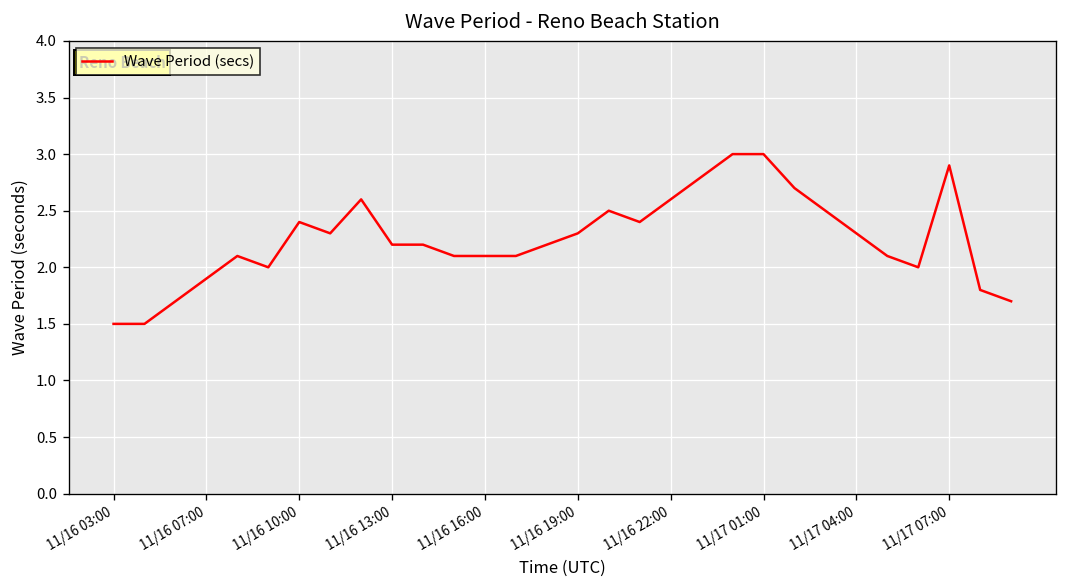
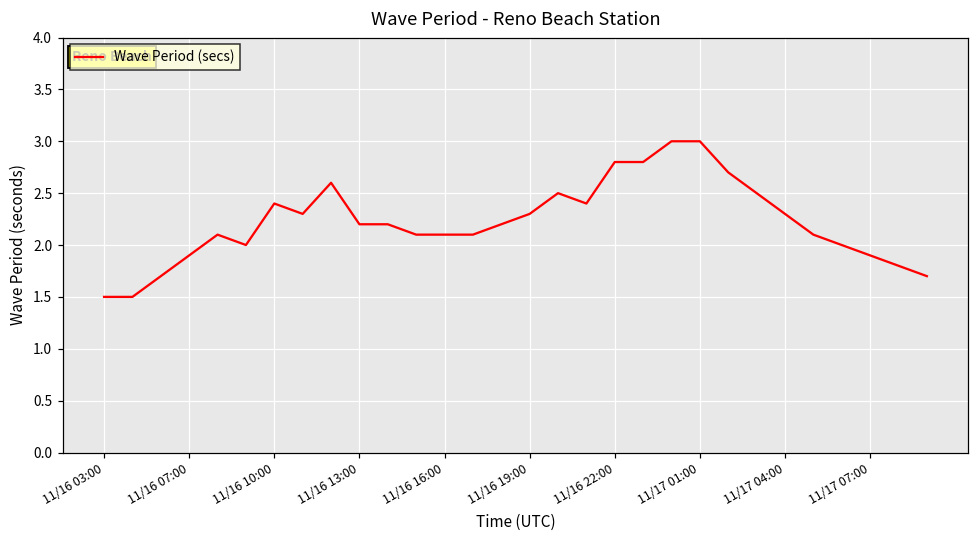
  {
    "11/16 03:00": 1.5,
    "11/16 07:00": 1.9,
    "11/16 10:00": 2.4,
    "11/16 13:00": 2.2,
    "11/16 16:00": 2.1,
    "11/16 19:00": 2.3,
-   "11/16 22:00": 2.6,
+   "11/16 22:00": 2.8,
    "11/17 01:00": 3.0,
    "11/17 04:00": 2.3,
-   "11/17 07:00": 2.9
+   "11/17 07:00": 1.9
  }
